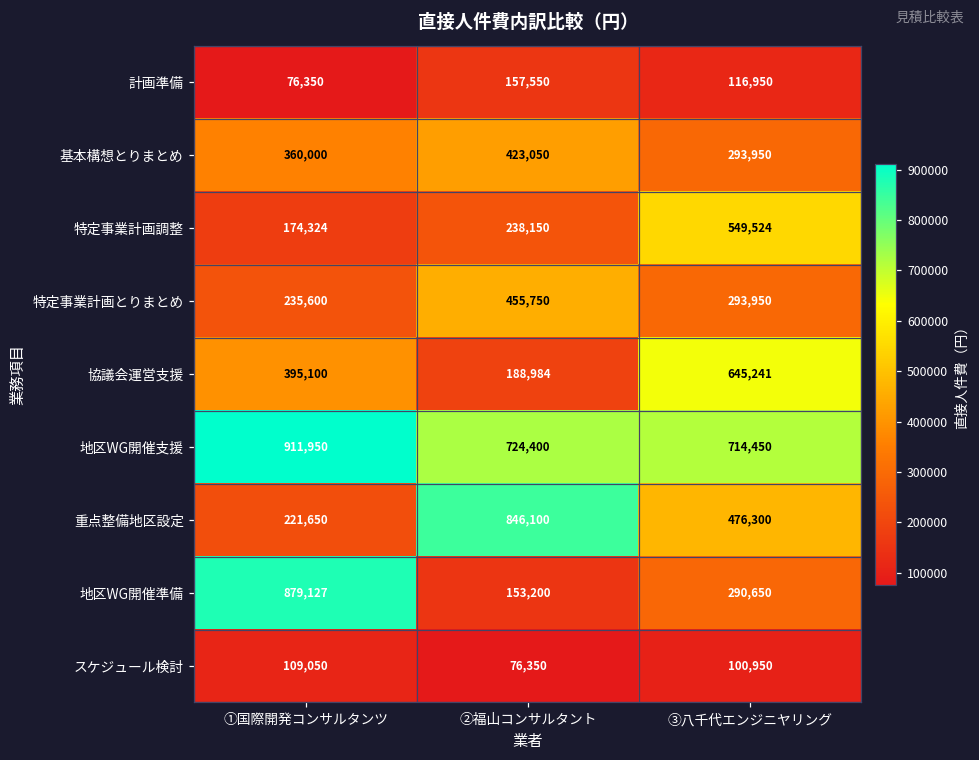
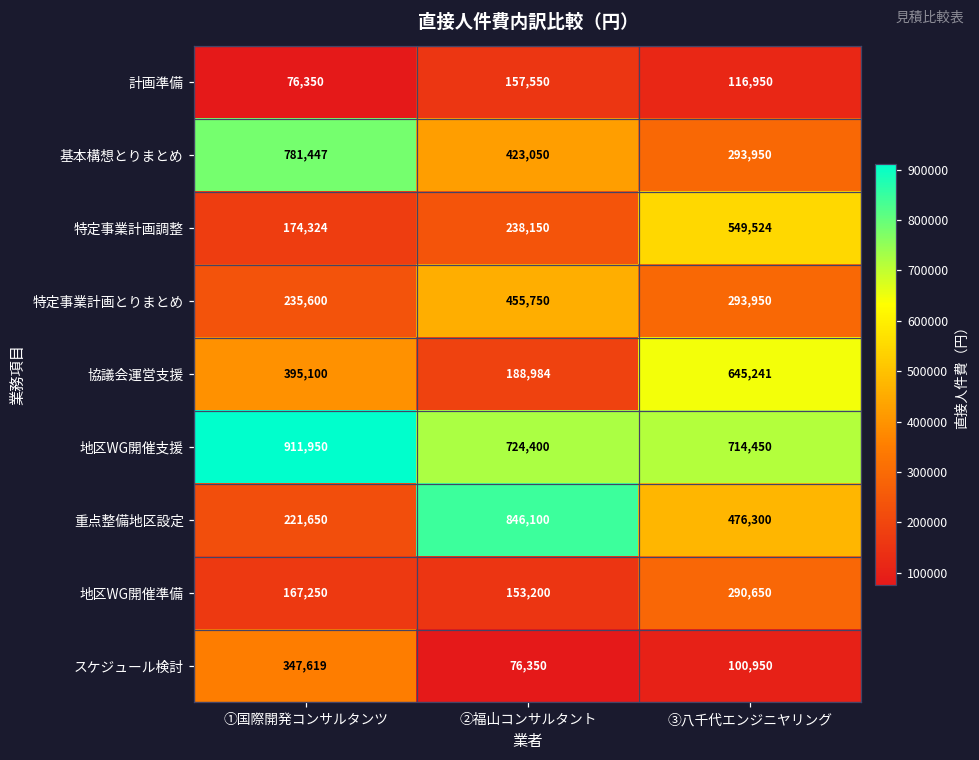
  {
    "計画準備": {
      "①国際開発コンサルタンツ": "76,350",
      "②福山コンサルタント": "157,550",
      "③八千代エンジニヤリング": "116,950"
    },
    "基本構想とりまとめ": {
-     "①国際開発コンサルタンツ": "360,000",
+     "①国際開発コンサルタンツ": "781,447",
      "②福山コンサルタント": "423,050",
      "③八千代エンジニヤリング": "293,950"
    },
    "特定事業計画調整": {
      "①国際開発コンサルタンツ": "174,324",
      "②福山コンサルタント": "238,150",
      "③八千代エンジニヤリング": "549,524"
    },
    "特定事業計画とりまとめ": {
      "①国際開発コンサルタンツ": "235,600",
      "②福山コンサルタント": "455,750",
      "③八千代エンジニヤリング": "293,950"
    },
    "協議会運営支援": {
      "①国際開発コンサルタンツ": "395,100",
      "②福山コンサルタント": "188,984",
      "③八千代エンジニヤリング": "645,241"
    },
    "地区WG開催支援": {
      "①国際開発コンサルタンツ": "911,950",
      "②福山コンサルタント": "724,400",
      "③八千代エンジニヤリング": "714,450"
    },
    "重点整備地区設定": {
      "①国際開発コンサルタンツ": "221,650",
      "②福山コンサルタント": "846,100",
      "③八千代エンジニヤリング": "476,300"
    },
    "地区WG開催準備": {
-     "①国際開発コンサルタンツ": "879,127",
+     "①国際開発コンサルタンツ": "167,250",
      "②福山コンサルタント": "153,200",
      "③八千代エンジニヤリング": "290,650"
    },
    "スケジュール検討": {
-     "①国際開発コンサルタンツ": "109,050",
+     "①国際開発コンサルタンツ": "347,619",
      "②福山コンサルタント": "76,350",
      "③八千代エンジニヤリング": "100,950"
    }
  }
